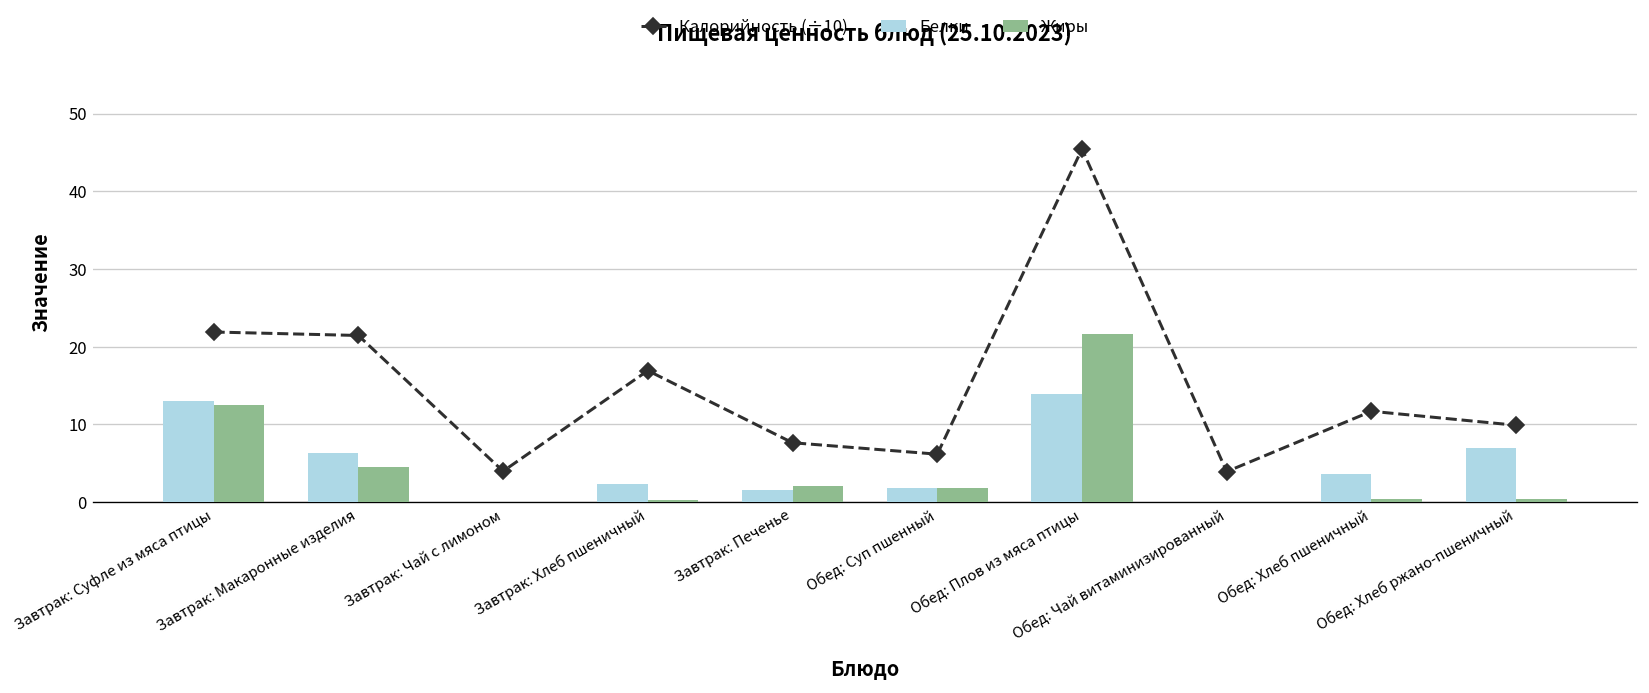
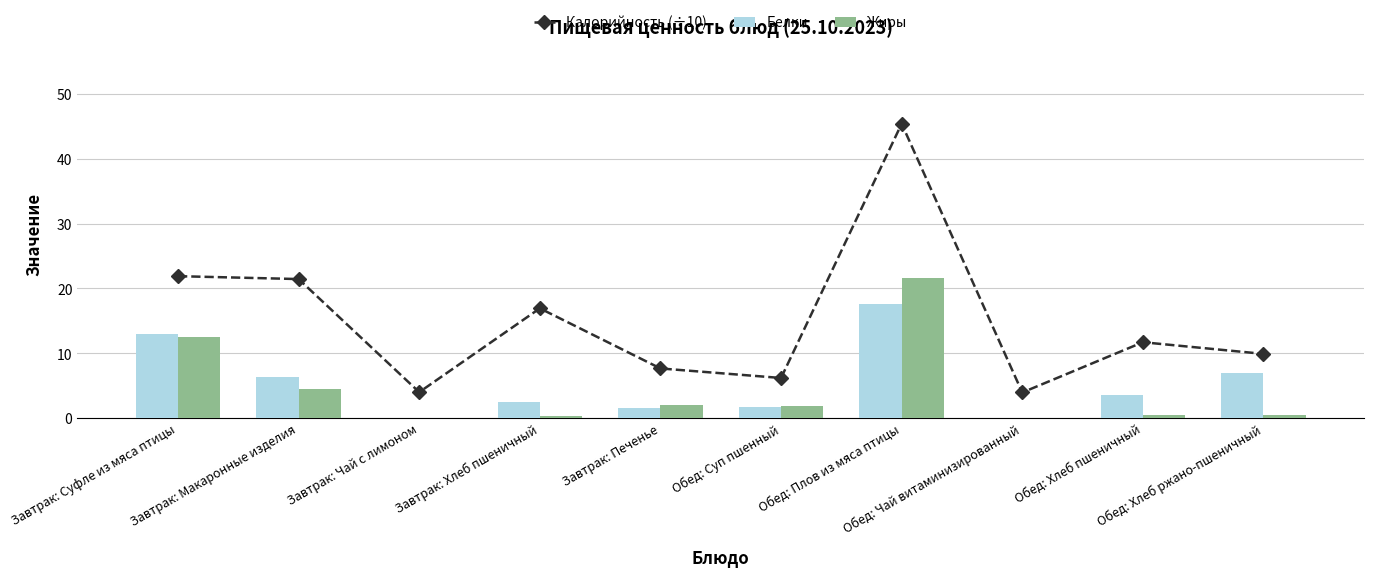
  {
    "Белки": {
      "Завтрак: Суфле из мяса птицы": 13,
      "Завтрак: Макаронные изделия": 6,
      "Завтрак: Чай с лимоном": 0,
      "Завтрак: Хлеб пшеничный": 2,
      "Завтрак: Печенье": 2,
      "Обед: Суп пшенный": 2,
-     "Обед: Плов из мяса птицы": 14,
+     "Обед: Плов из мяса птицы": 18,
      "Обед: Чай витаминизированный": 0,
      "Обед: Хлеб пшеничный": 4,
      "Обед: Хлеб ржано-пшеничный": 7
    },
    "Калорийность (÷10)": {
      "Завтрак: Суфле из мяса птицы": 22,
      "Завтрак: Макаронные изделия": 21,
      "Завтрак: Чай с лимоном": 4,
      "Завтрак: Хлеб пшеничный": 17,
      "Завтрак: Печенье": 8,
      "Обед: Суп пшенный": 6,
      "Обед: Плов из мяса птицы": 45,
      "Обед: Чай витаминизированный": 4,
      "Обед: Хлеб пшеничный": 12,
      "Обед: Хлеб ржано-пшеничный": 10
    },
    "Жиры": {
      "Завтрак: Суфле из мяса птицы": 12,
      "Завтрак: Макаронные изделия": 5,
      "Завтрак: Чай с лимоном": 0,
      "Завтрак: Печенье": 2,
      "Обед: Суп пшенный": 2,
      "Обед: Плов из мяса птицы": 22,
      "Обед: Чай витаминизированный": 0,
      "Обед: Хлеб пшеничный": 0,
      "Обед: Хлеб ржано-пшеничный": 0
    }
  }
